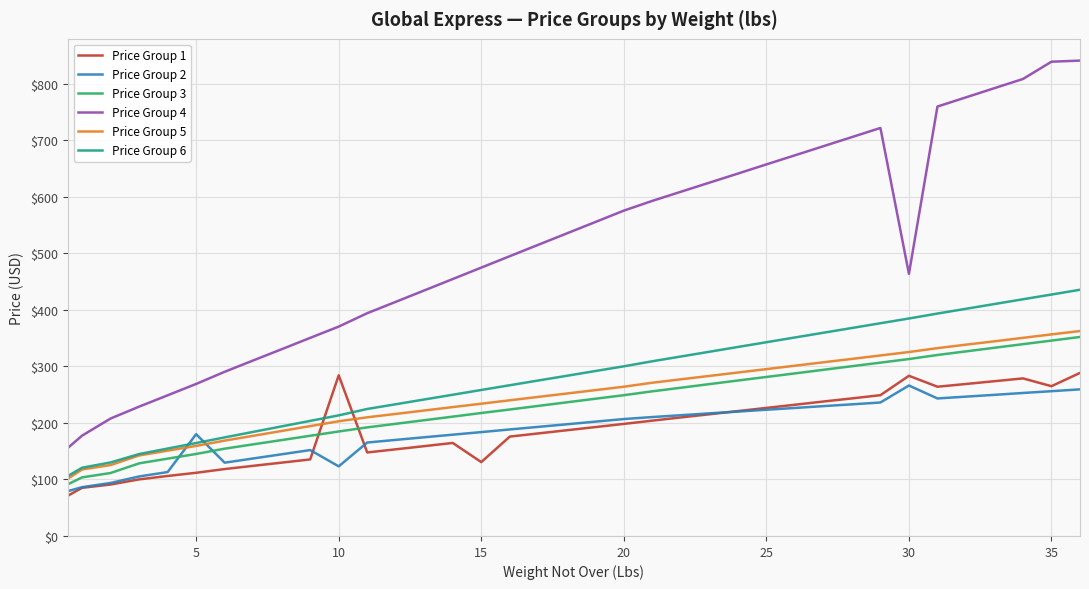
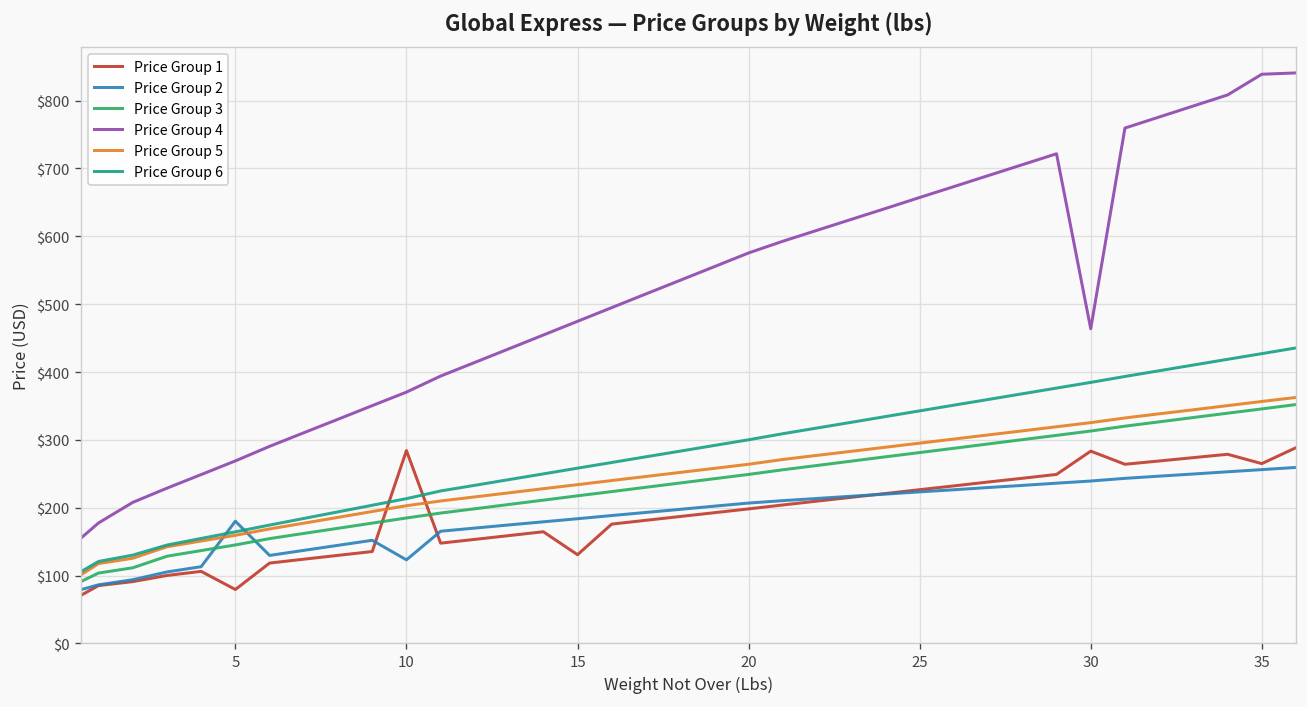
  {
    "Price Group 1": {
-     "5": "$110",
+     "5": "$80",
      "10": "$280",
      "15": "$130",
      "20": "$200",
      "30": "$280",
      "35": "$260"
    },
    "Price Group 2": {
      "5": "$180",
      "10": "$120",
      "15": "$180",
      "20": "$210",
-     "30": "$270",
+     "30": "$240",
      "35": "$260"
    },
    "Price Group 4": {
      "5": "$270",
      "10": "$370",
      "15": "$470",
      "20": "$580",
      "25": "$660",
      "30": "$460",
      "35": "$840"
    },
    "Price Group 5": {
      "5": "$160",
      "10": "$200",
      "15": "$230",
      "20": "$260",
      "25": "$300",
      "30": "$330",
      "35": "$360"
    }
  }
